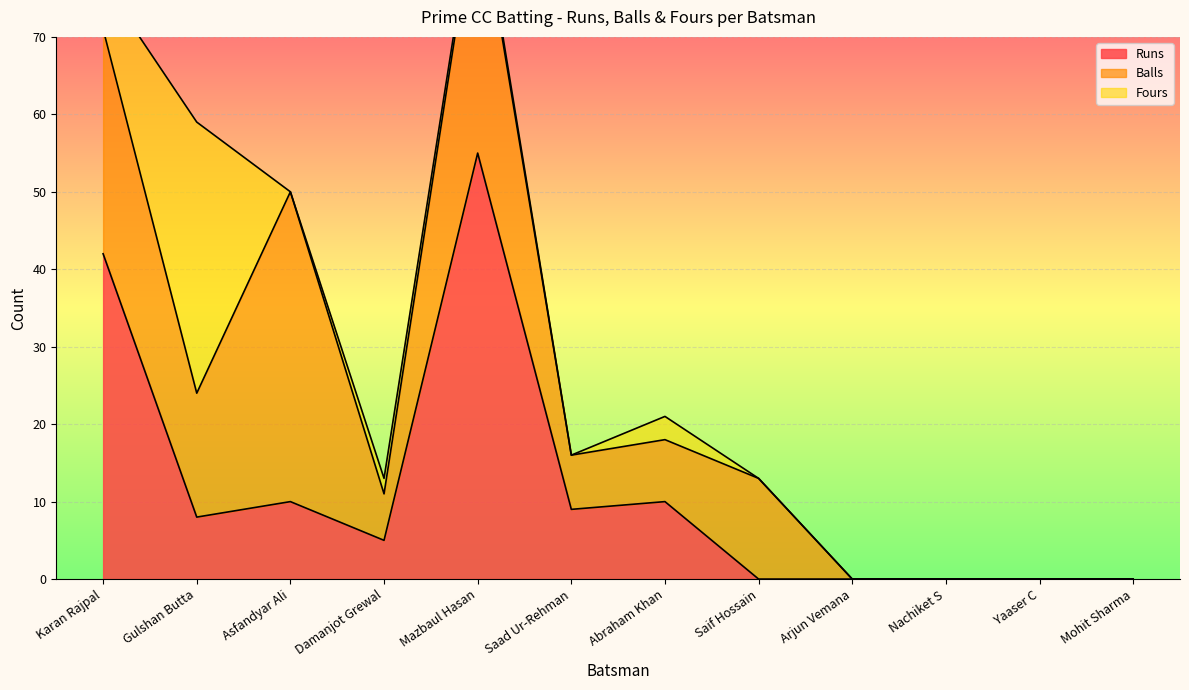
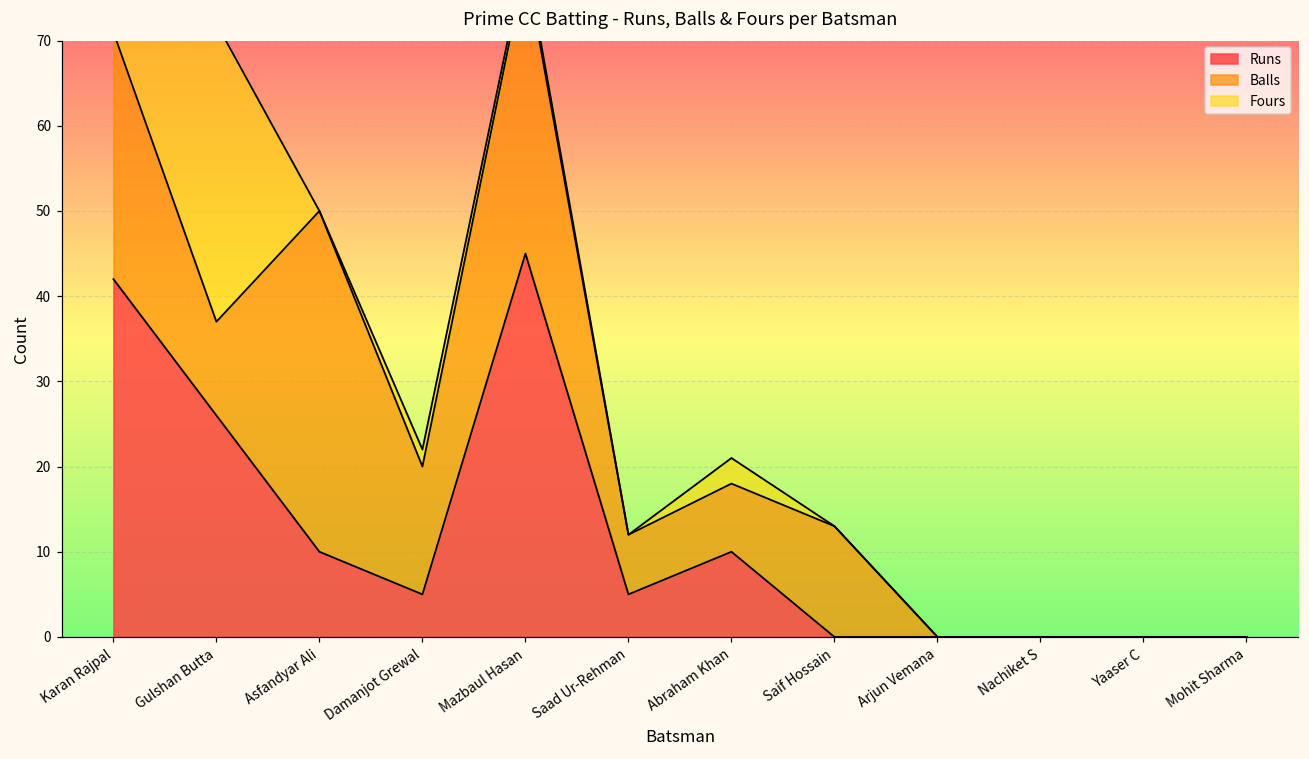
  {
    "Runs": {
      "Karan Rajpal": 42,
-     "Gulshan Butta": 8,
+     "Gulshan Butta": 26,
      "Asfandyar Ali": 10,
      "Damanjot Grewal": 5,
-     "Mazbaul Hasan": 55,
-     "Saad Ur-Rehman": 9,
+     "Mazbaul Hasan": 45,
+     "Saad Ur-Rehman": 5,
      "Abraham Khan": 10,
      "Saif Hossain": 0
    },
    "Balls": {
-     "Gulshan Butta": 16,
-     "Damanjot Grewal": 6,
+     "Gulshan Butta": 11,
+     "Damanjot Grewal": 15,
      "Abraham Khan": 8
    },
    "Fours": {
      "Damanjot Grewal": 2,
      "Abraham Khan": 3
    }
  }
